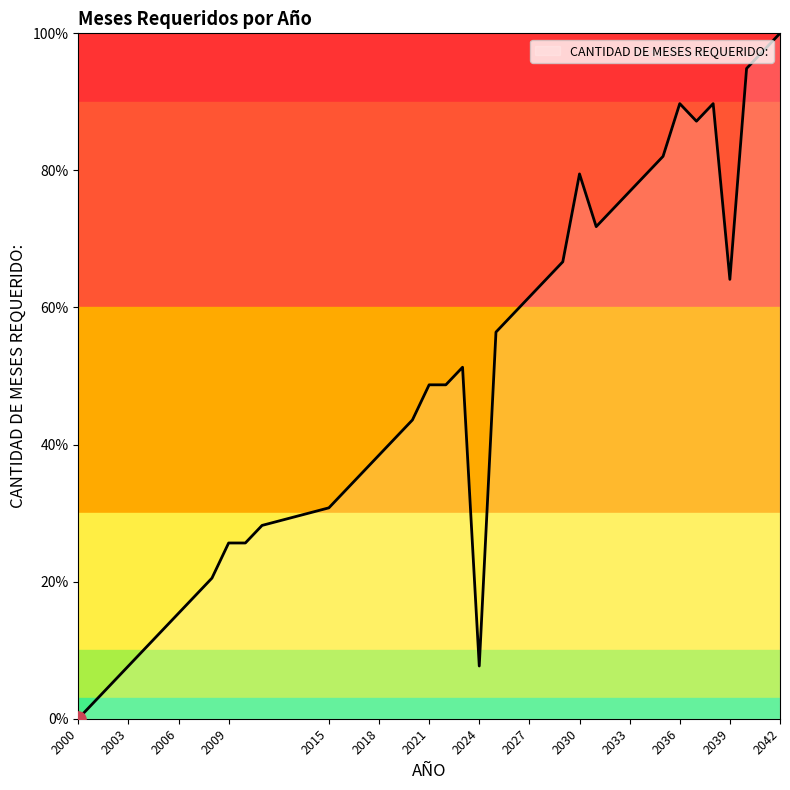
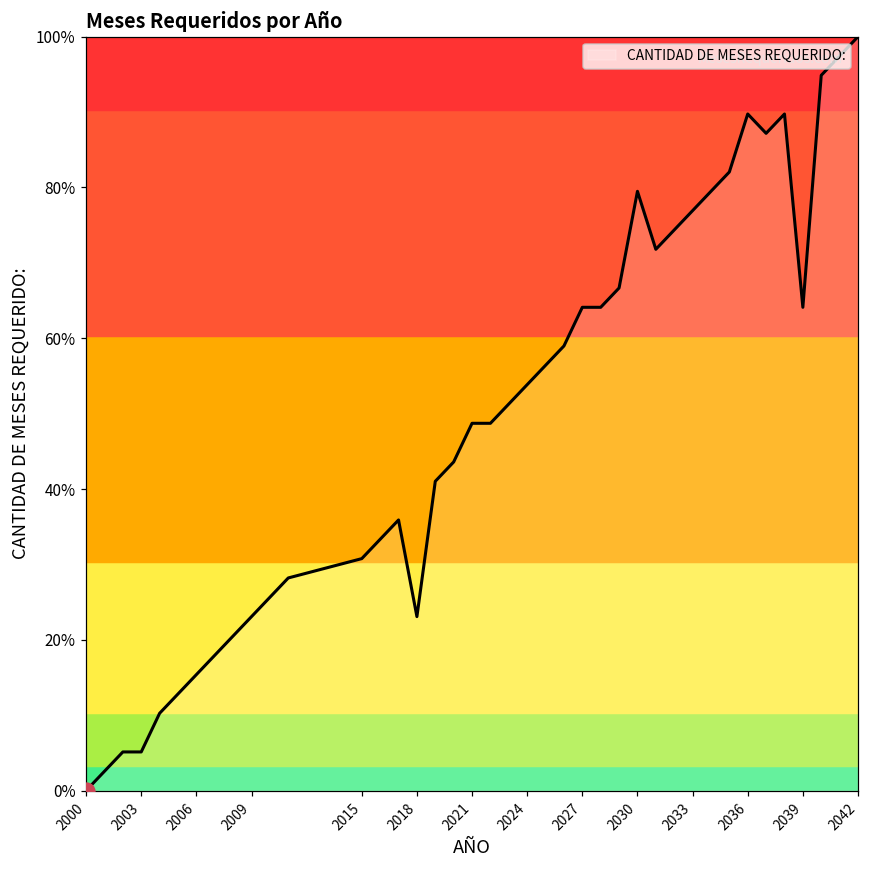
  {
    "CANTIDAD DE MESES REQUERIDO:": {
-     "2003": "8%",
+     "2003": "5%",
      "2006": "15%",
-     "2009": "26%",
+     "2009": "23%",
      "2015": "31%",
-     "2018": "38%",
+     "2018": "23%",
      "2021": "49%",
-     "2024": "8%",
-     "2027": "62%",
+     "2024": "54%",
+     "2027": "64%",
      "2030": "79%",
      "2033": "77%",
      "2036": "90%",
      "2039": "64%",
      "2042": "100%"
    }
  }
